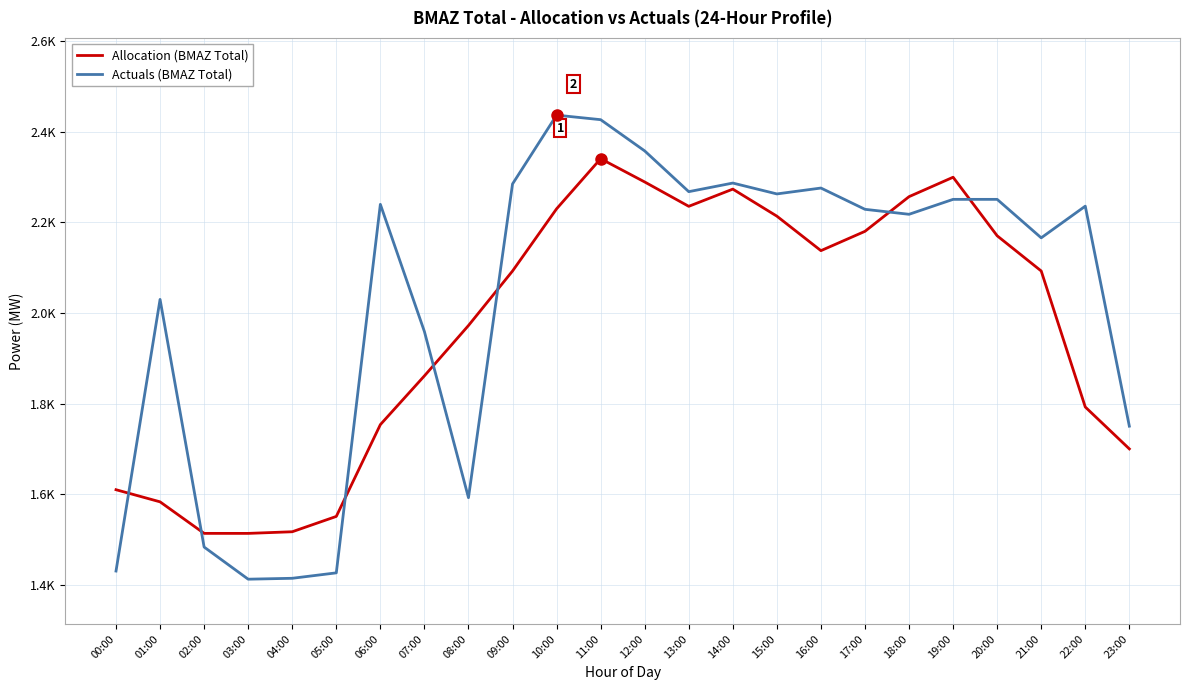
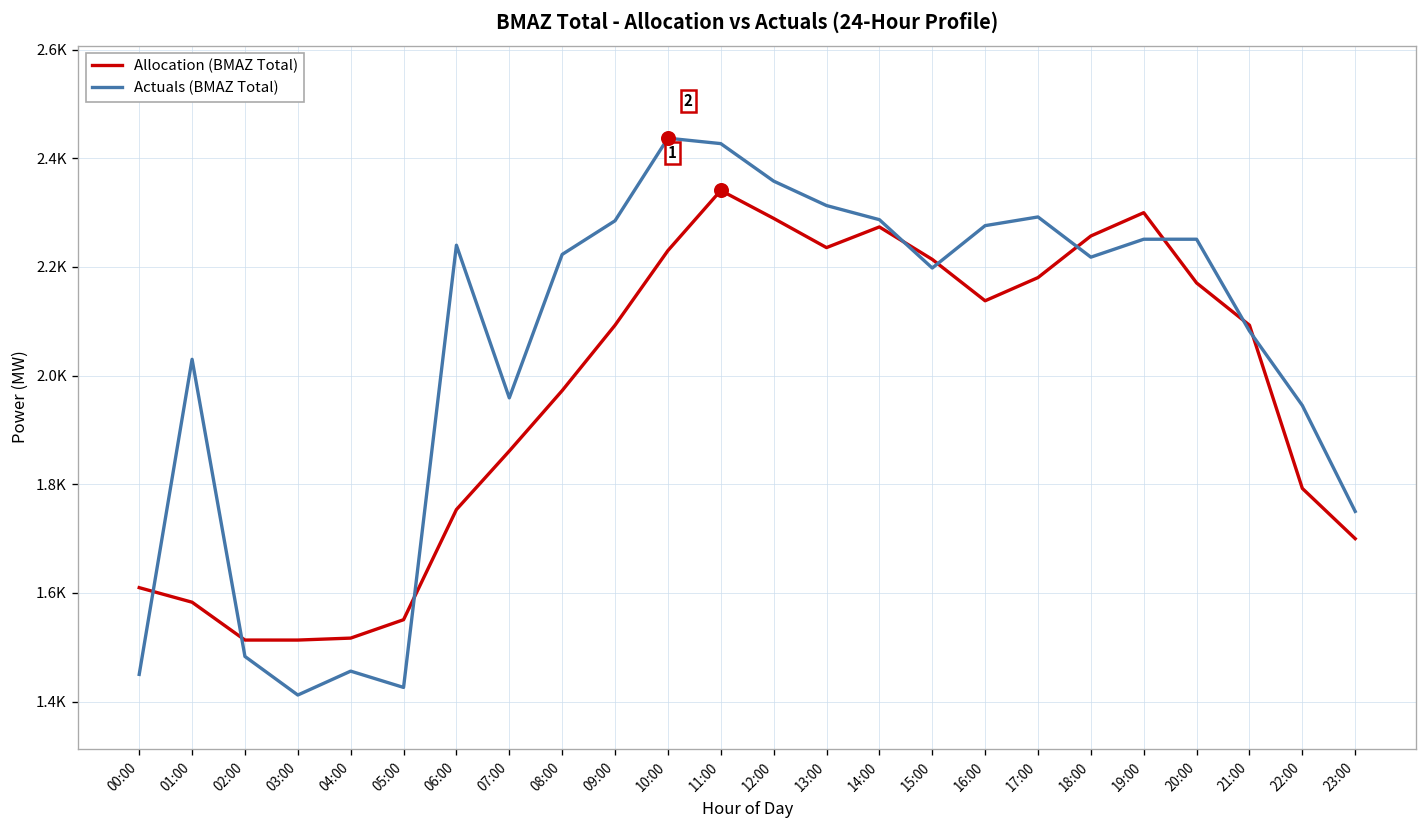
  {
    "Actuals (BMAZ Total)": {
-     "00:00": 1430,
+     "00:00": 1450,
      "01:00": 2030,
      "02:00": 1480,
      "03:00": 1410,
-     "04:00": 1410,
+     "04:00": 1460,
      "05:00": 1430,
      "06:00": 2240,
      "07:00": 1960,
-     "08:00": 1590,
+     "08:00": 2220,
      "09:00": 2290,
      "11:00": 2430,
      "12:00": 2360,
-     "13:00": 2270,
+     "13:00": 2310,
      "14:00": 2290,
-     "15:00": 2260,
+     "15:00": 2200,
      "16:00": 2280,
-     "17:00": 2230,
+     "17:00": 2290,
      "18:00": 2220,
      "19:00": 2250,
      "20:00": 2250,
-     "21:00": 2170,
-     "22:00": 2240,
+     "21:00": 2080,
+     "22:00": 1950,
      "23:00": 1750
    }
  }
